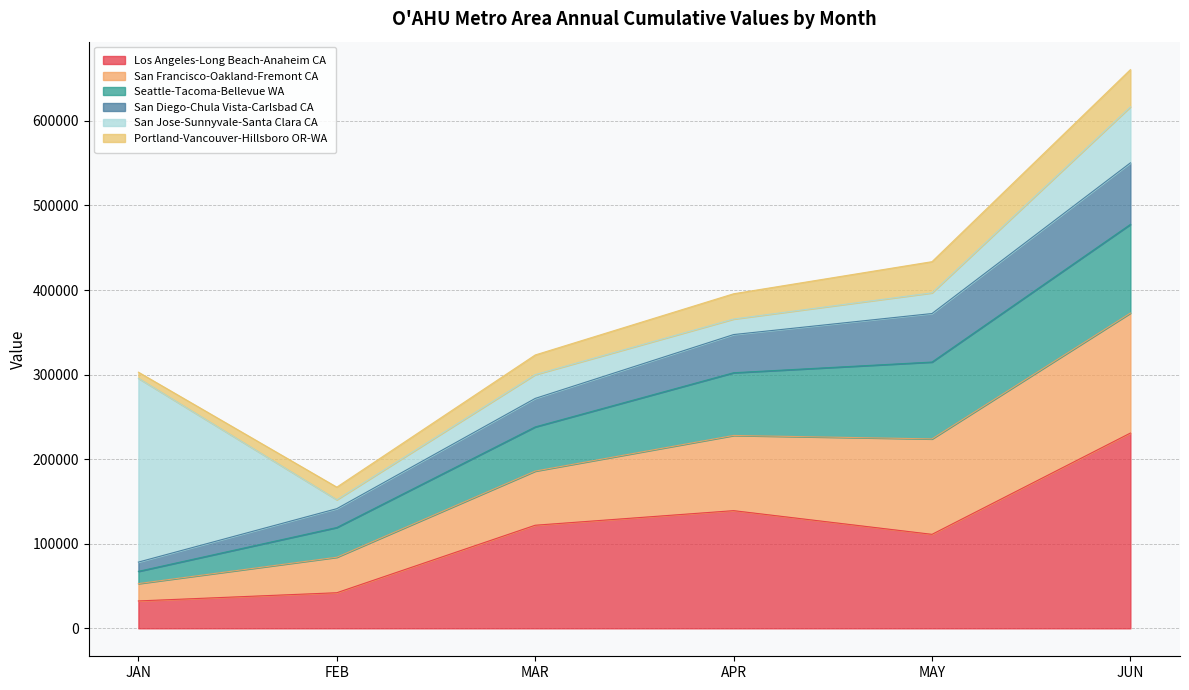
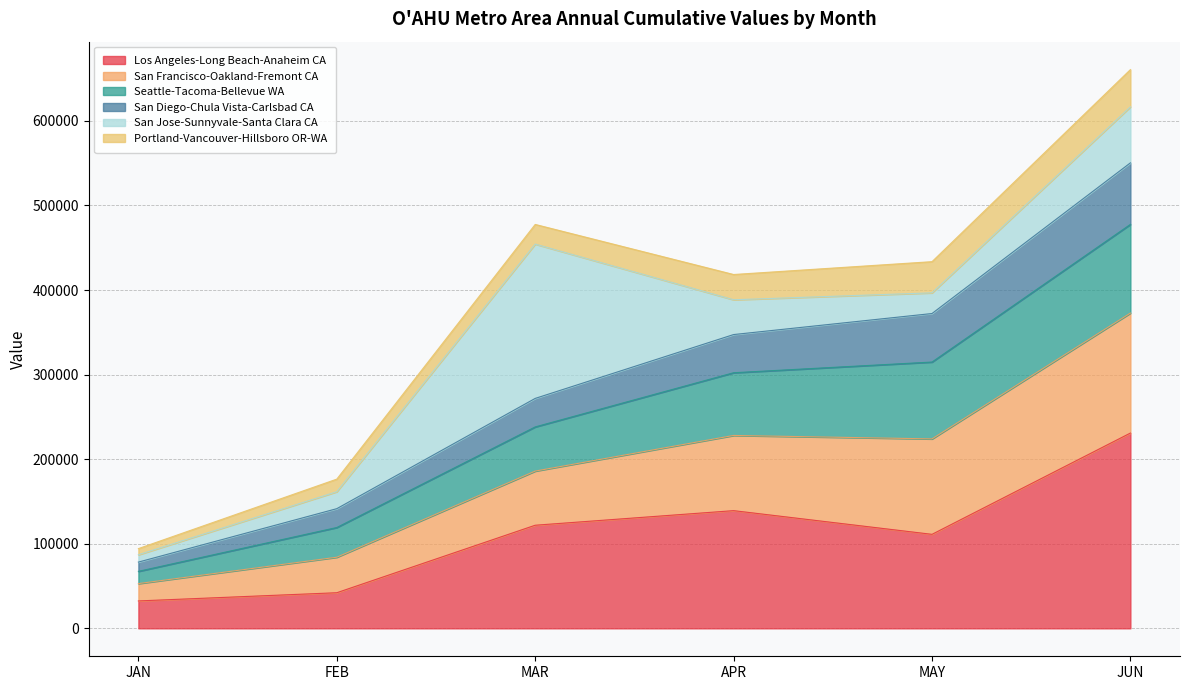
  {
    "Los Angeles-Long Beach-Anaheim CA": {
      "JAN": 30000,
      "FEB": 40000,
      "MAR": 120000,
      "APR": 140000,
      "MAY": 110000,
      "JUN": 230000
    },
    "San Jose-Sunnyvale-Santa Clara CA": {
-     "JAN": 220000,
-     "FEB": 10000,
-     "MAR": 30000,
-     "APR": 20000,
+     "JAN": 10000,
+     "FEB": 20000,
+     "MAR": 180000,
+     "APR": 40000,
      "MAY": 20000,
      "JUN": 70000
    }
  }
